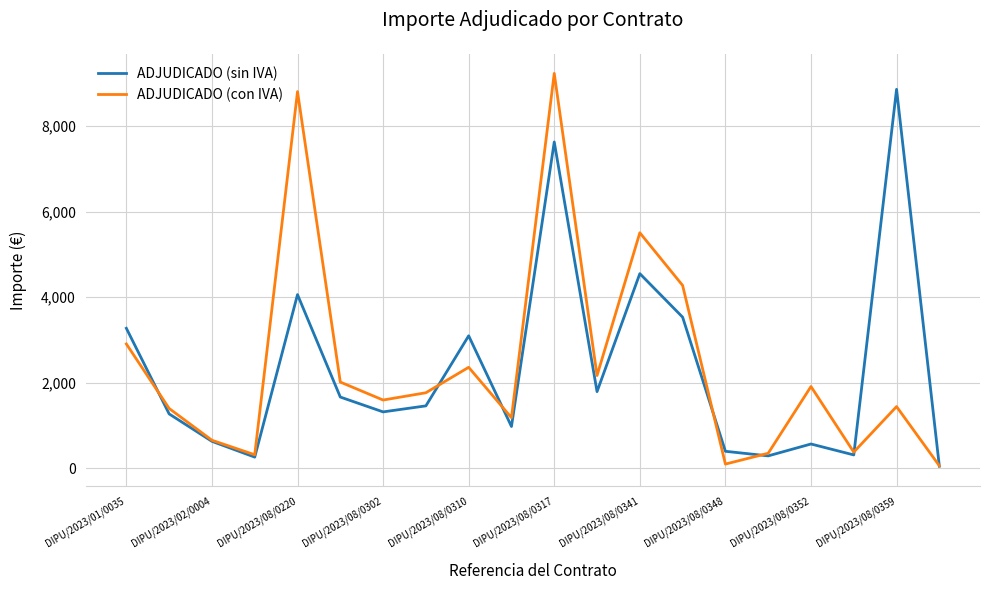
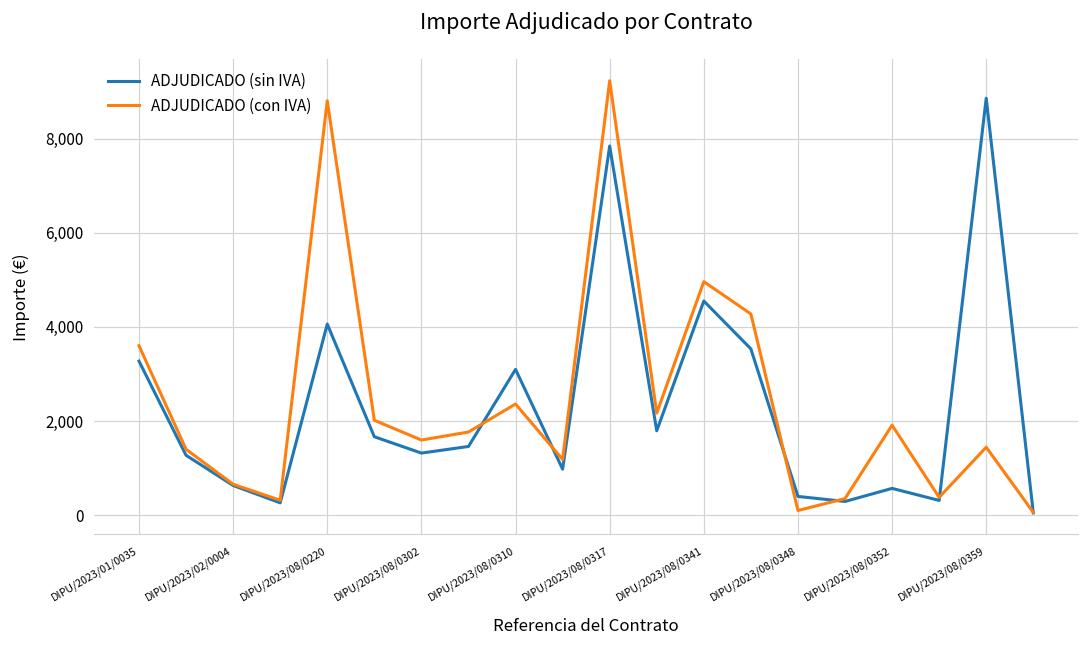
  {
    "ADJUDICADO (sin IVA)": {
      "DIPU/2023/01/0035": "3,300",
      "DIPU/2023/08/0220": "4,100",
      "DIPU/2023/08/0302": "1,300",
      "DIPU/2023/08/0310": "3,100",
-     "DIPU/2023/08/0317": "7,600",
+     "DIPU/2023/08/0317": "7,800",
      "DIPU/2023/08/0341": "4,500",
      "DIPU/2023/08/0348": "400",
      "DIPU/2023/08/0352": "600",
      "DIPU/2023/08/0359": "8,900"
    },
    "ADJUDICADO (con IVA)": {
-     "DIPU/2023/01/0035": "2,900",
+     "DIPU/2023/01/0035": "3,600",
      "DIPU/2023/08/0220": "8,800",
      "DIPU/2023/08/0302": "1,600",
      "DIPU/2023/08/0310": "2,400",
      "DIPU/2023/08/0317": "9,200",
-     "DIPU/2023/08/0341": "5,500",
+     "DIPU/2023/08/0341": "5,000",
      "DIPU/2023/08/0348": "100",
      "DIPU/2023/08/0352": "1,900",
      "DIPU/2023/08/0359": "1,400"
    }
  }
